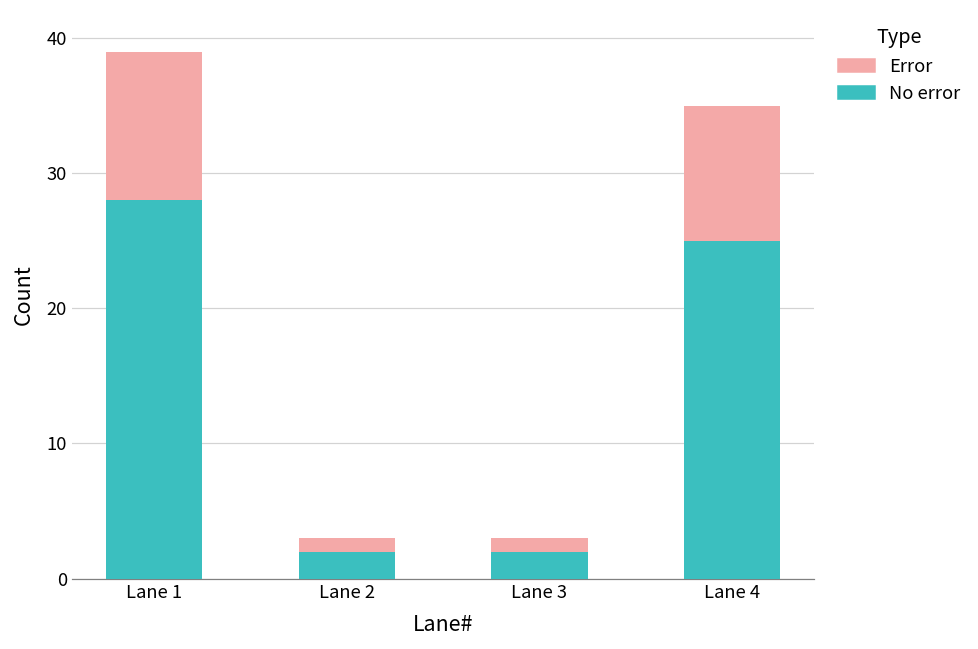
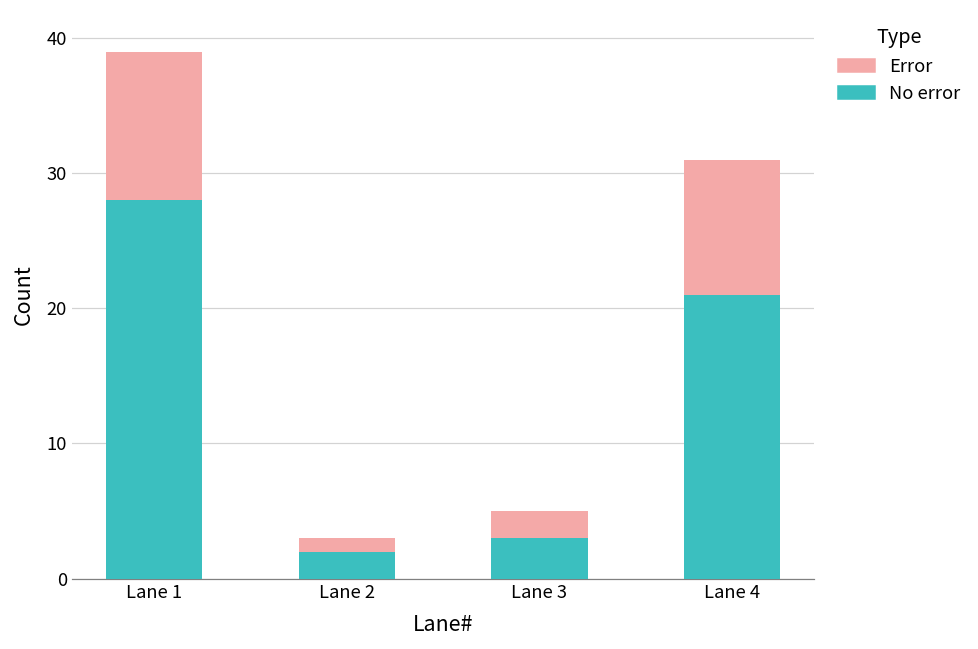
  {
    "No error": {
      "Lane 1": 28,
      "Lane 2": 2,
-     "Lane 3": 2,
-     "Lane 4": 25
+     "Lane 3": 3,
+     "Lane 4": 21
    },
    "Error": {
      "Lane 1": 11,
      "Lane 2": 1,
-     "Lane 3": 1,
+     "Lane 3": 2,
      "Lane 4": 10
    }
  }
